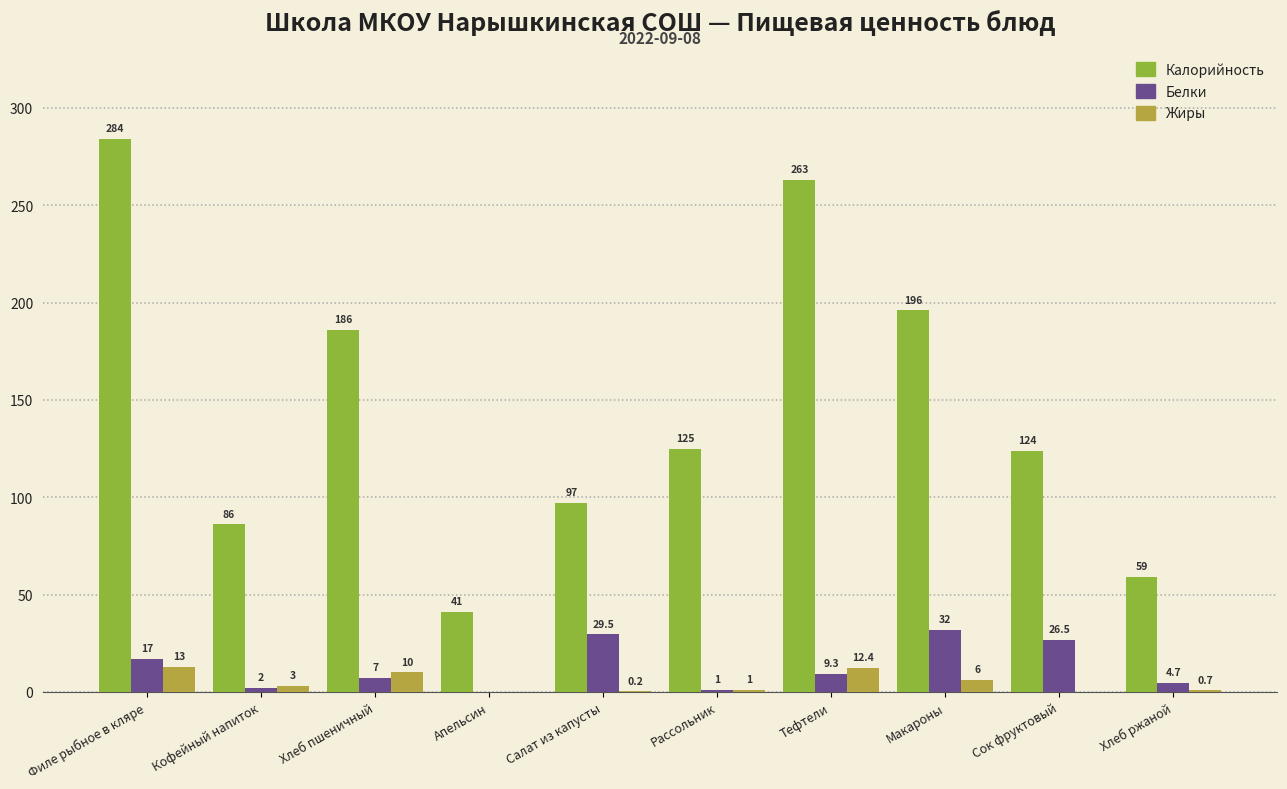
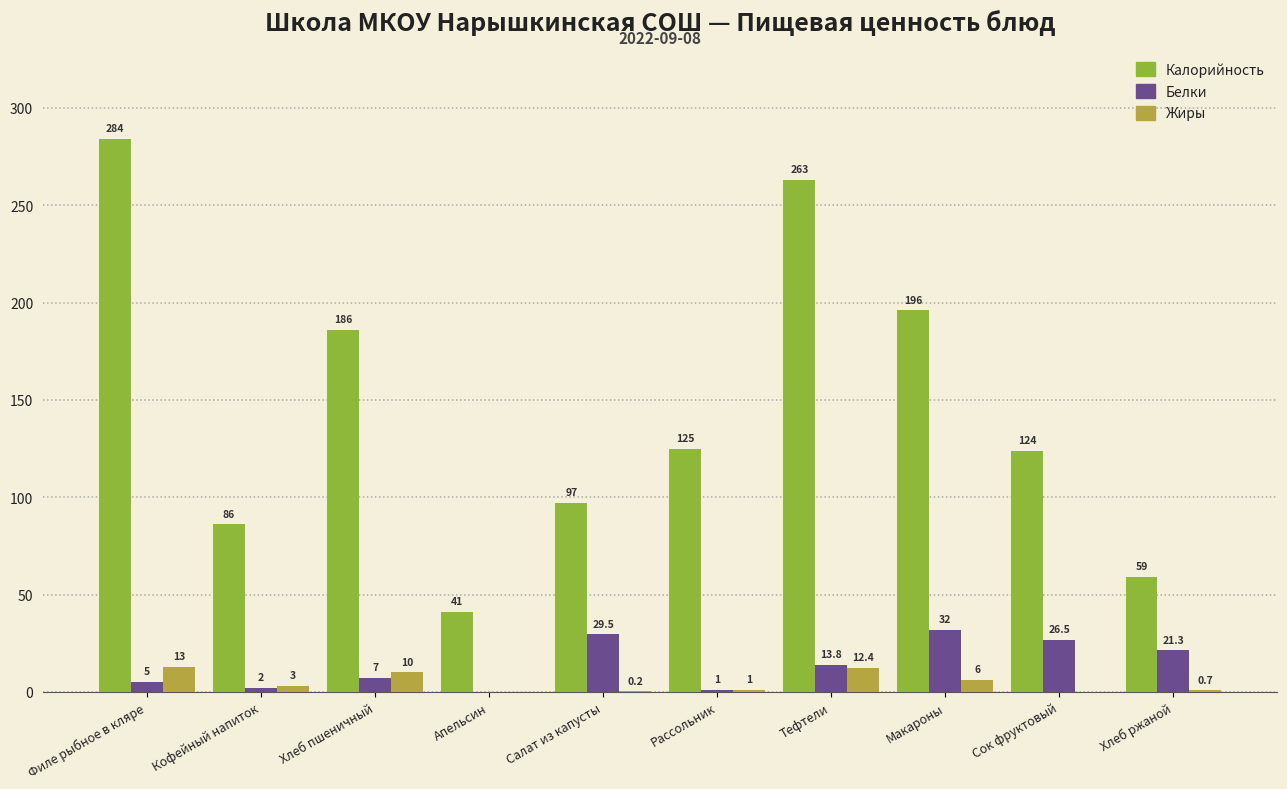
  {
    "Белки": {
-     "Филе рыбное в кляре": 17,
+     "Филе рыбное в кляре": 5,
      "Кофейный напиток": 2,
      "Хлеб пшеничный": 7,
      "Салат из капусты": 29.5,
      "Рассольник": 1,
-     "Тефтели": 9.3,
+     "Тефтели": 13.8,
      "Макароны": 32,
      "Сок фруктовый": 26.5,
-     "Хлеб ржаной": 4.7
+     "Хлеб ржаной": 21.3
    }
  }
